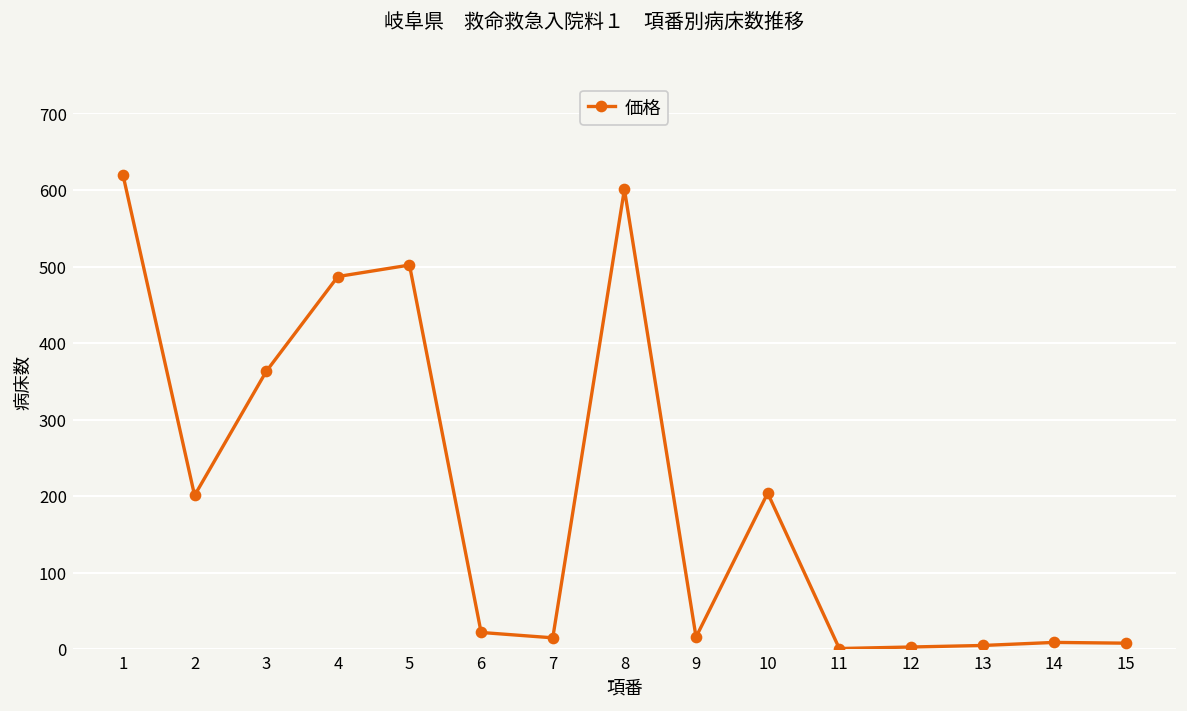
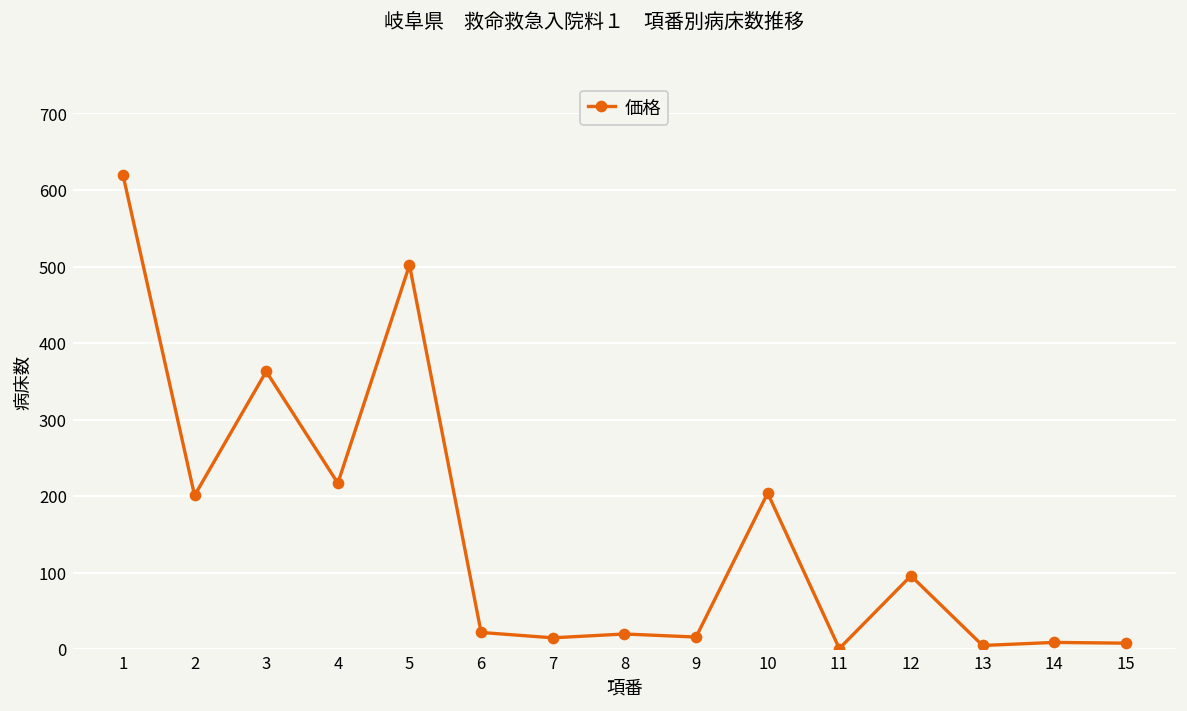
  {
    "1": 620,
    "2": 200,
    "3": 360,
-   "4": 490,
+   "4": 220,
    "5": 500,
    "6": 20,
    "7": 20,
-   "8": 600,
+   "8": 20,
    "9": 20,
    "10": 200,
    "11": 0,
-   "12": 0,
+   "12": 100,
    "13": 10,
    "14": 10,
    "15": 10
  }
